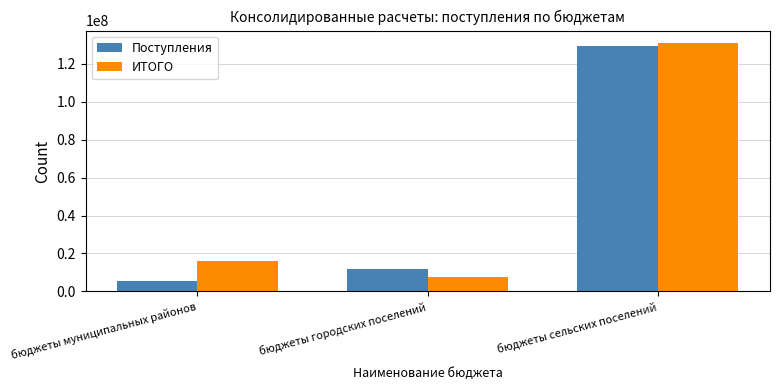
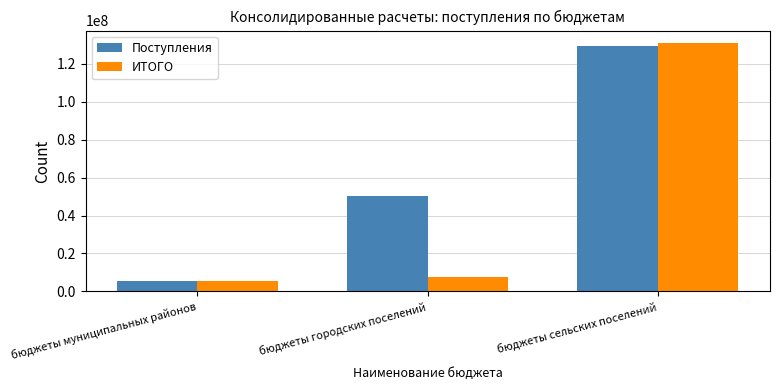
  {
    "Поступления": {
      "бюджеты муниципальных районов": 6000000,
-     "бюджеты городских поселений": 12000000,
+     "бюджеты городских поселений": 50000000,
      "бюджеты сельских поселений": 129000000
    },
    "ИТОГО": {
-     "бюджеты муниципальных районов": 16000000,
+     "бюджеты муниципальных районов": 6000000,
      "бюджеты городских поселений": 8000000,
      "бюджеты сельских поселений": 131000000
    }
  }
